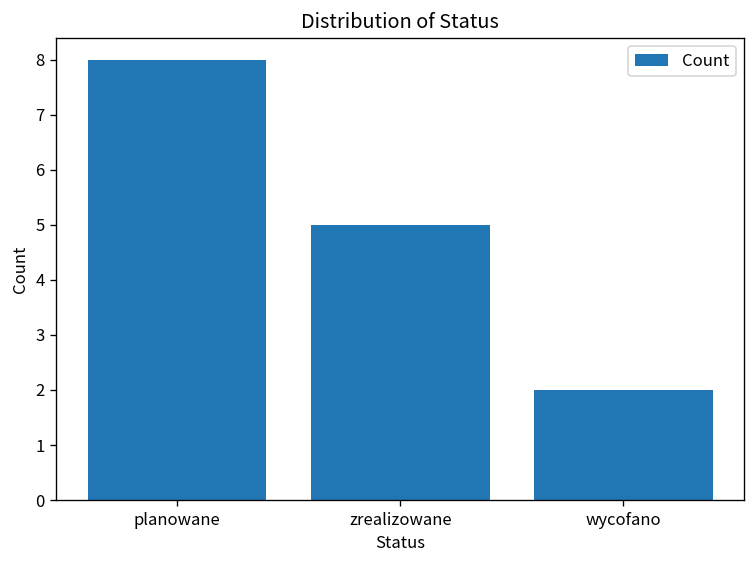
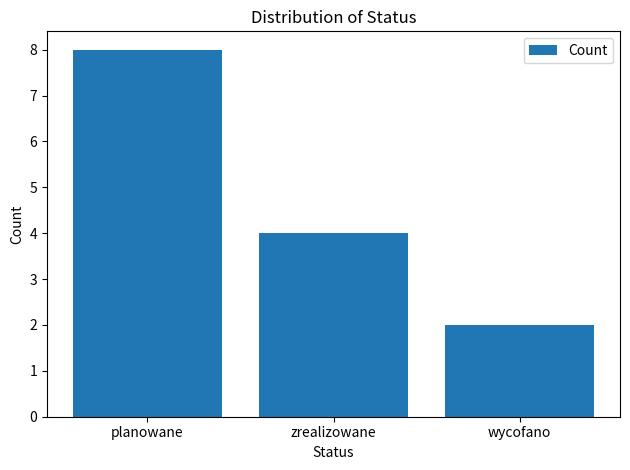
  {
    "planowane": 8,
-   "zrealizowane": 5,
+   "zrealizowane": 4,
    "wycofano": 2
  }
